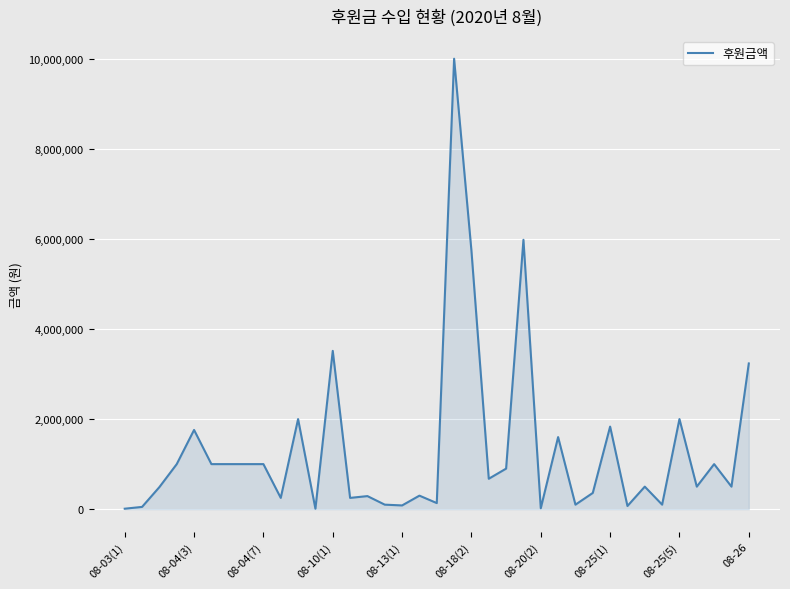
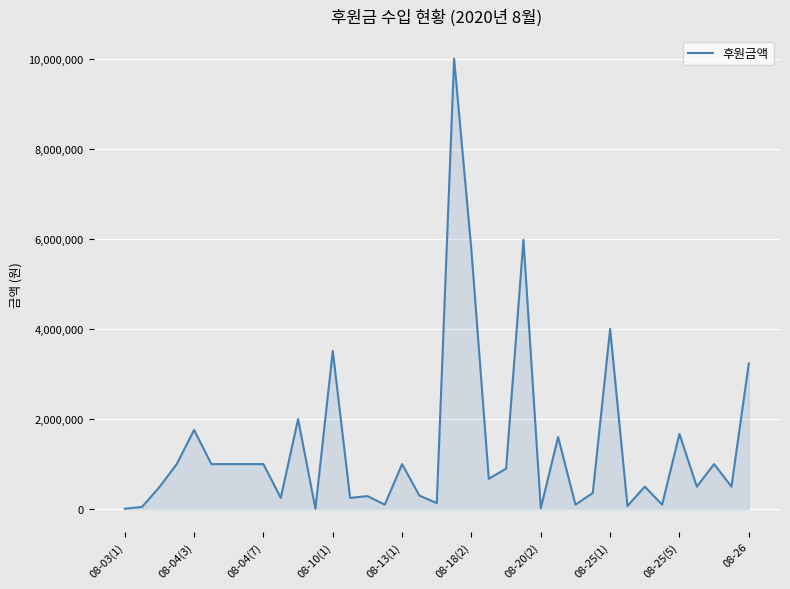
  {
    "08-03(1)": "0",
    "08-04(3)": "1,800,000",
    "08-04(7)": "1,000,000",
    "08-10(1)": "3,500,000",
-   "08-13(1)": "100,000",
+   "08-13(1)": "1,000,000",
    "08-18(2)": "5,700,000",
    "08-20(2)": "0",
-   "08-25(1)": "1,800,000",
-   "08-25(5)": "2,000,000",
+   "08-25(1)": "4,000,000",
+   "08-25(5)": "1,700,000",
    "08-26": "3,200,000"
  }
